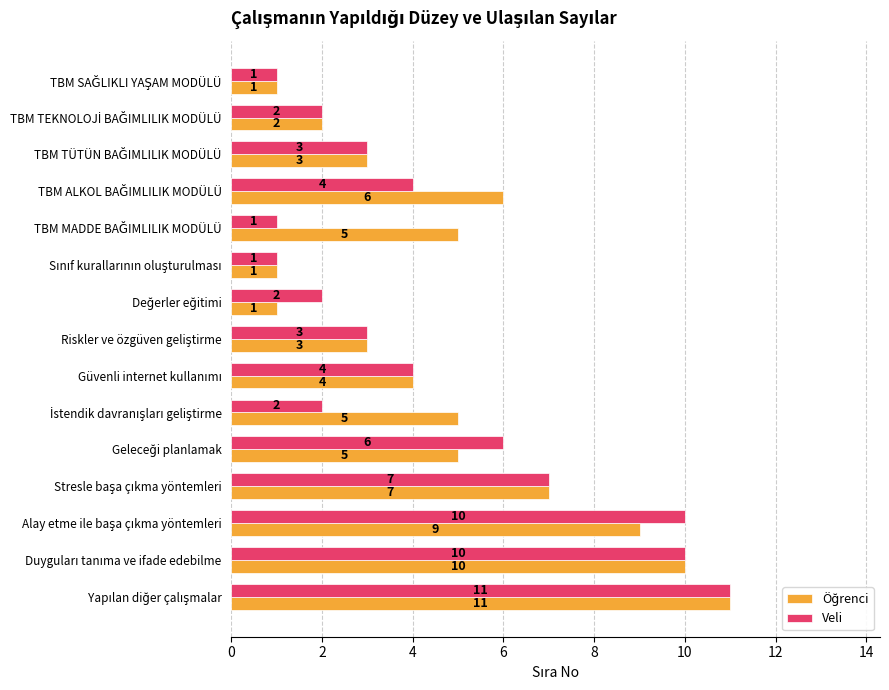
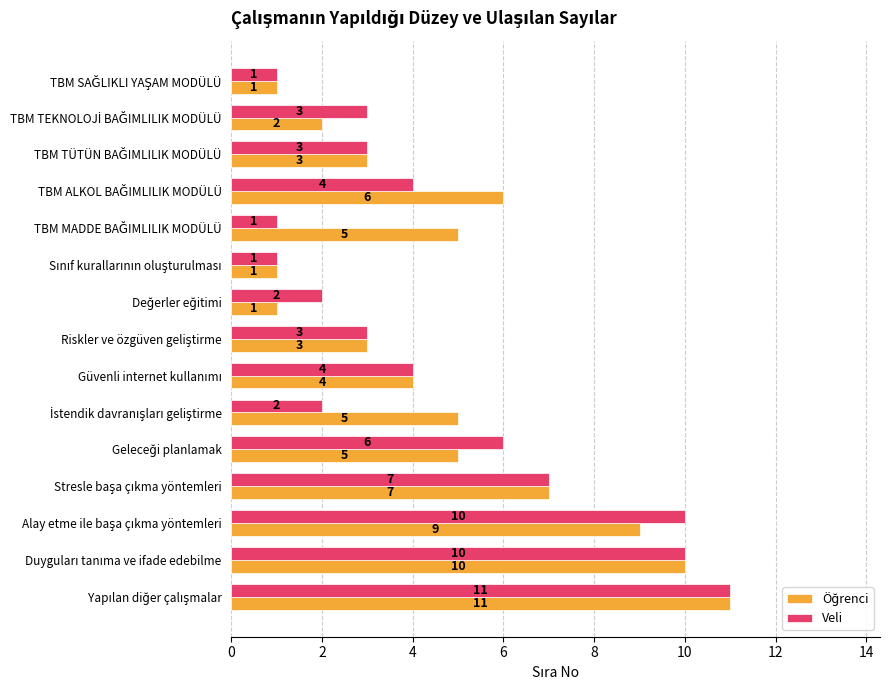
  {
    "Öğrenci": {
      "TBM SAĞLIKLI YAŞAM MODÜLÜ": 1,
      "TBM TEKNOLOJİ BAĞIMLILIK MODÜLÜ": 2,
      "TBM TÜTÜN BAĞIMLILIK MODÜLÜ": 3,
      "TBM ALKOL BAĞIMLILIK MODÜLÜ": 6,
      "TBM MADDE BAĞIMLILIK MODÜLÜ": 5,
      "Sınıf kurallarının oluşturulması": 1,
      "Değerler eğitimi": 1,
      "Riskler ve özgüven geliştirme": 3,
      "Güvenli internet kullanımı": 4,
      "İstendik davranışları geliştirme": 5,
      "Geleceği planlamak": 5,
      "Stresle başa çıkma yöntemleri": 7,
      "Alay etme ile başa çıkma yöntemleri": 9,
      "Duyguları tanıma ve ifade edebilme": 10,
      "Yapılan diğer çalışmalar": 11
    },
    "Veli": {
      "TBM SAĞLIKLI YAŞAM MODÜLÜ": 1,
-     "TBM TEKNOLOJİ BAĞIMLILIK MODÜLÜ": 2,
+     "TBM TEKNOLOJİ BAĞIMLILIK MODÜLÜ": 3,
      "TBM TÜTÜN BAĞIMLILIK MODÜLÜ": 3,
      "TBM ALKOL BAĞIMLILIK MODÜLÜ": 4,
      "TBM MADDE BAĞIMLILIK MODÜLÜ": 1,
      "Sınıf kurallarının oluşturulması": 1,
      "Değerler eğitimi": 2,
      "Riskler ve özgüven geliştirme": 3,
      "Güvenli internet kullanımı": 4,
      "İstendik davranışları geliştirme": 2,
      "Geleceği planlamak": 6,
      "Stresle başa çıkma yöntemleri": 7,
      "Alay etme ile başa çıkma yöntemleri": 10,
      "Duyguları tanıma ve ifade edebilme": 10,
      "Yapılan diğer çalışmalar": 11
    }
  }
